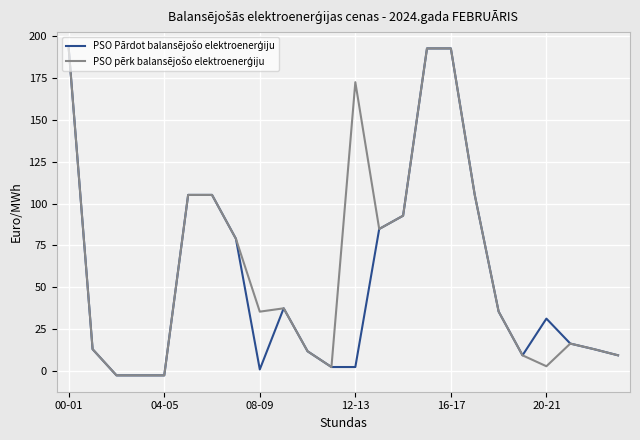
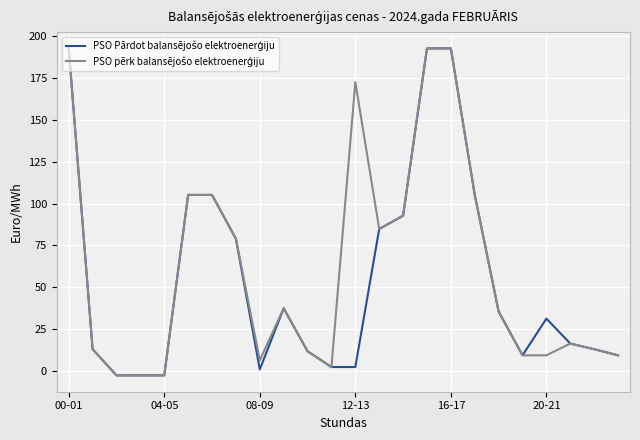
  {
    "PSO Pārdot balansējošo elektroenerģiju": {
      "08-09": 1,
      "12-13": 2,
      "20-21": 31
    },
    "PSO pērk balansējošo elektroenerģiju": {
-     "08-09": 35,
+     "08-09": 6,
      "12-13": 173,
-     "20-21": 3
+     "20-21": 9
    }
  }
